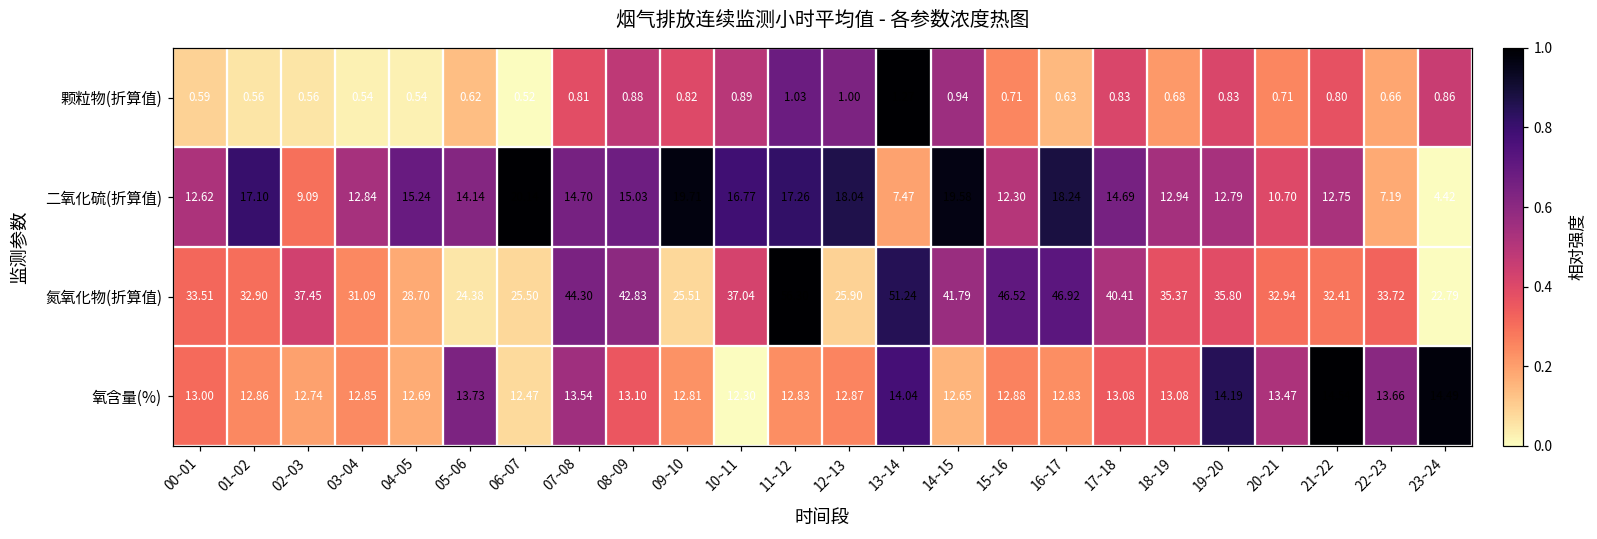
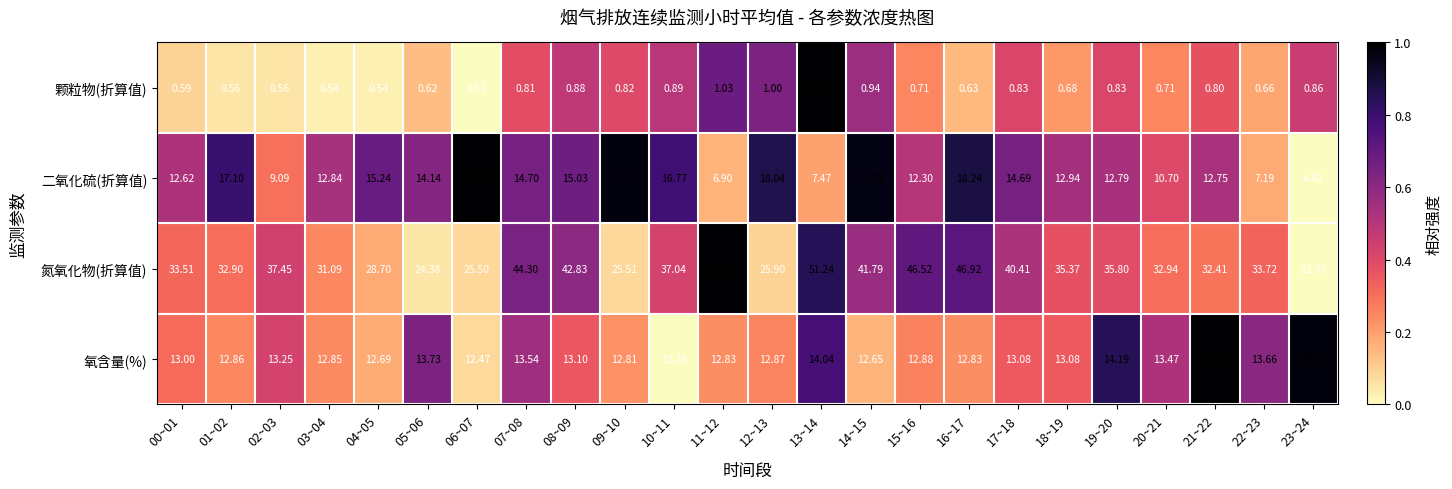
  {
    "颗粒物(折算值)": {
      "00~01": 0.59,
      "01~02": 0.56,
      "02~03": 0.56,
      "03~04": 0.54,
      "04~05": 0.54,
      "05~06": 0.62,
      "06~07": 0.52,
      "07~08": 0.81,
      "08~09": 0.88,
      "09~10": 0.82,
      "10~11": 0.89,
      "11~12": 1.03,
      "12~13": 1.00,
      "14~15": 0.94,
      "15~16": 0.71,
      "16~17": 0.63,
      "17~18": 0.83,
      "18~19": 0.68,
      "19~20": 0.83,
      "20~21": 0.71,
      "21~22": 0.80,
      "22~23": 0.66,
      "23~24": 0.86
    },
    "二氧化硫(折算值)": {
      "00~01": 12.62,
      "01~02": 17.10,
      "02~03": 9.09,
      "03~04": 12.84,
      "04~05": 15.24,
      "05~06": 14.14,
      "07~08": 14.70,
      "08~09": 15.03,
      "10~11": 16.77,
-     "11~12": 17.26,
+     "11~12": 6.90,
      "12~13": 18.04,
      "13~14": 7.47,
      "15~16": 12.30,
      "16~17": 18.24,
      "17~18": 14.69,
      "18~19": 12.94,
      "19~20": 12.79,
      "20~21": 10.70,
      "21~22": 12.75,
      "22~23": 7.19,
      "23~24": 4.42
    },
    "氮氧化物(折算值)": {
      "00~01": 33.51,
      "01~02": 32.90,
      "02~03": 37.45,
      "03~04": 31.09,
      "04~05": 28.70,
      "05~06": 24.38,
      "06~07": 25.50,
      "07~08": 44.30,
      "08~09": 42.83,
      "09~10": 25.51,
      "10~11": 37.04,
      "12~13": 25.90,
      "13~14": 51.24,
      "14~15": 41.79,
      "15~16": 46.52,
      "16~17": 46.92,
      "17~18": 40.41,
      "18~19": 35.37,
      "19~20": 35.80,
      "20~21": 32.94,
      "21~22": 32.41,
      "22~23": 33.72,
      "23~24": 22.79
    },
    "氧含量(%)": {
      "00~01": 13.00,
      "01~02": 12.86,
-     "02~03": 12.74,
+     "02~03": 13.25,
      "03~04": 12.85,
      "04~05": 12.69,
      "05~06": 13.73,
      "06~07": 12.47,
      "07~08": 13.54,
      "08~09": 13.10,
      "09~10": 12.81,
      "10~11": 12.30,
      "11~12": 12.83,
      "12~13": 12.87,
      "13~14": 14.04,
      "14~15": 12.65,
      "15~16": 12.88,
      "16~17": 12.83,
      "17~18": 13.08,
      "18~19": 13.08,
      "19~20": 14.19,
      "20~21": 13.47,
      "22~23": 13.66
    }
  }
